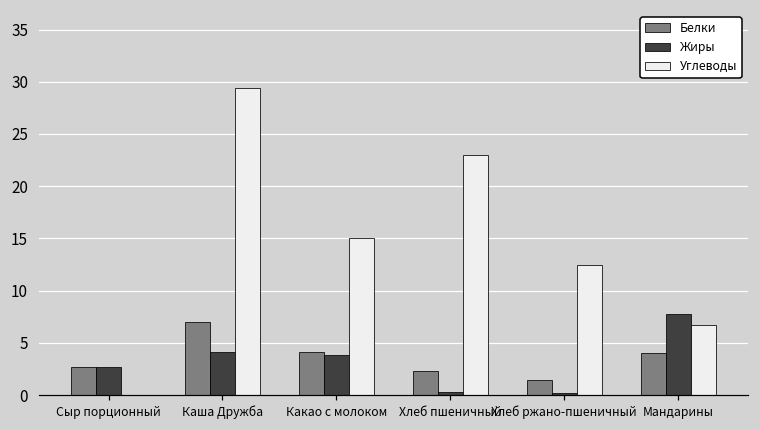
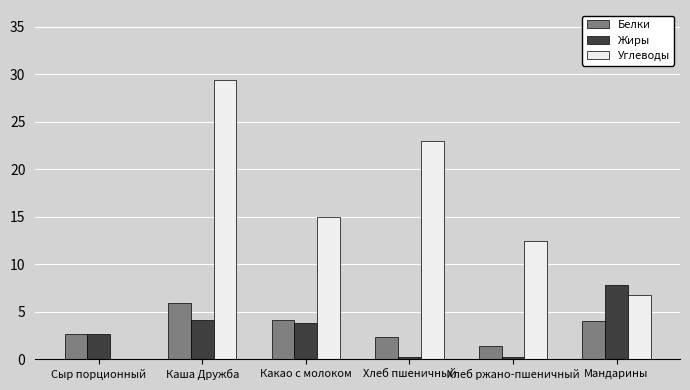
  {
    "Белки": {
      "Сыр порционный": 3,
-     "Каша Дружба": 7,
+     "Каша Дружба": 6,
      "Какао с молоком": 4,
      "Хлеб пшеничный": 2,
      "Хлеб ржано-пшеничный": 1,
      "Мандарины": 4
    },
    "Жиры": {
      "Сыр порционный": 3,
      "Каша Дружба": 4,
      "Какао с молоком": 4,
      "Хлеб пшеничный": 0,
      "Мандарины": 8
    },
    "Углеводы": {
      "Сыр порционный": 0,
      "Каша Дружба": 29,
      "Какао с молоком": 15,
      "Хлеб пшеничный": 23,
      "Хлеб ржано-пшеничный": 12,
      "Мандарины": 7
    }
  }
